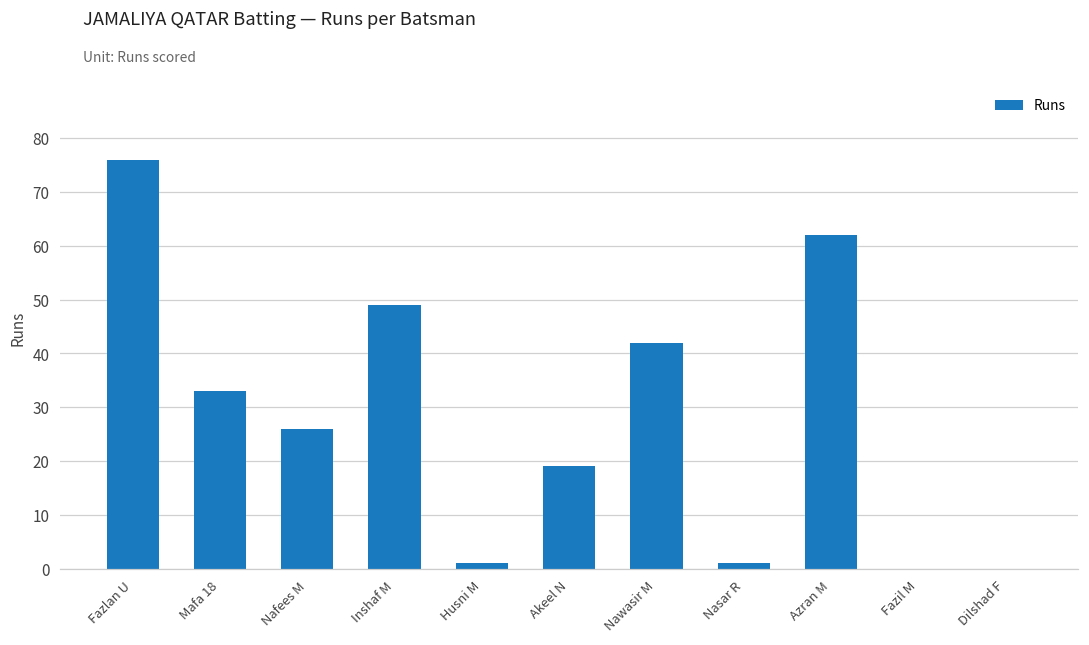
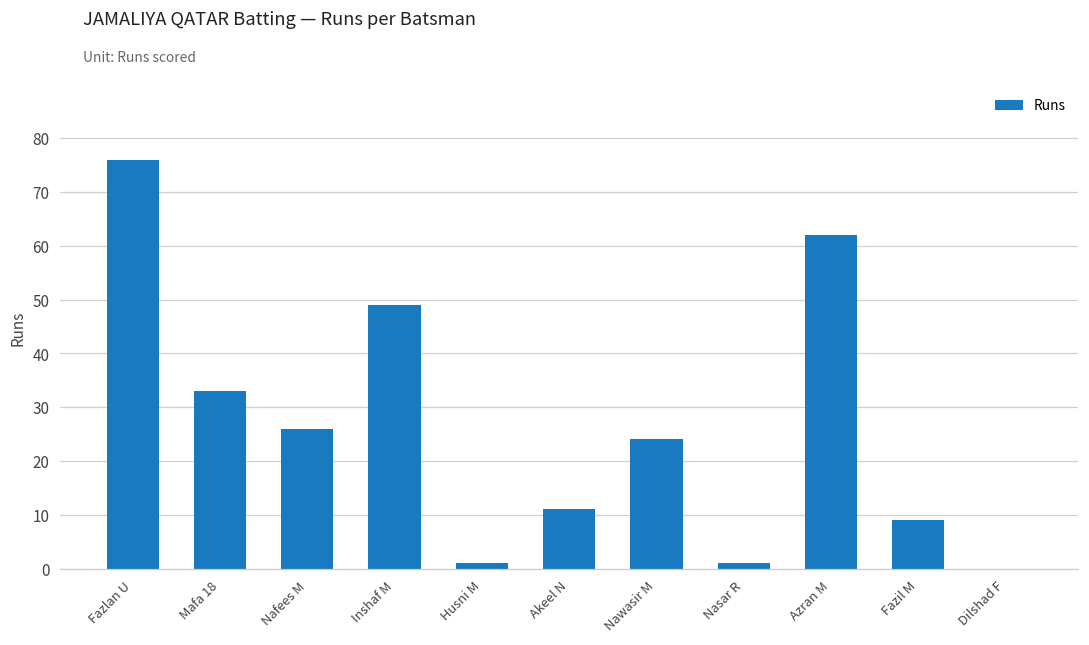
  {
    "Fazlan U": 76,
    "Mafa 18": 33,
    "Nafees M": 26,
    "Inshaf M": 49,
    "Husni M": 1,
-   "Akeel N": 19,
-   "Nawasir M": 42,
+   "Akeel N": 11,
+   "Nawasir M": 24,
    "Nasar R": 1,
    "Azran M": 62,
-   "Fazil M": 0,
+   "Fazil M": 9,
    "Dilshad F": 0
  }
